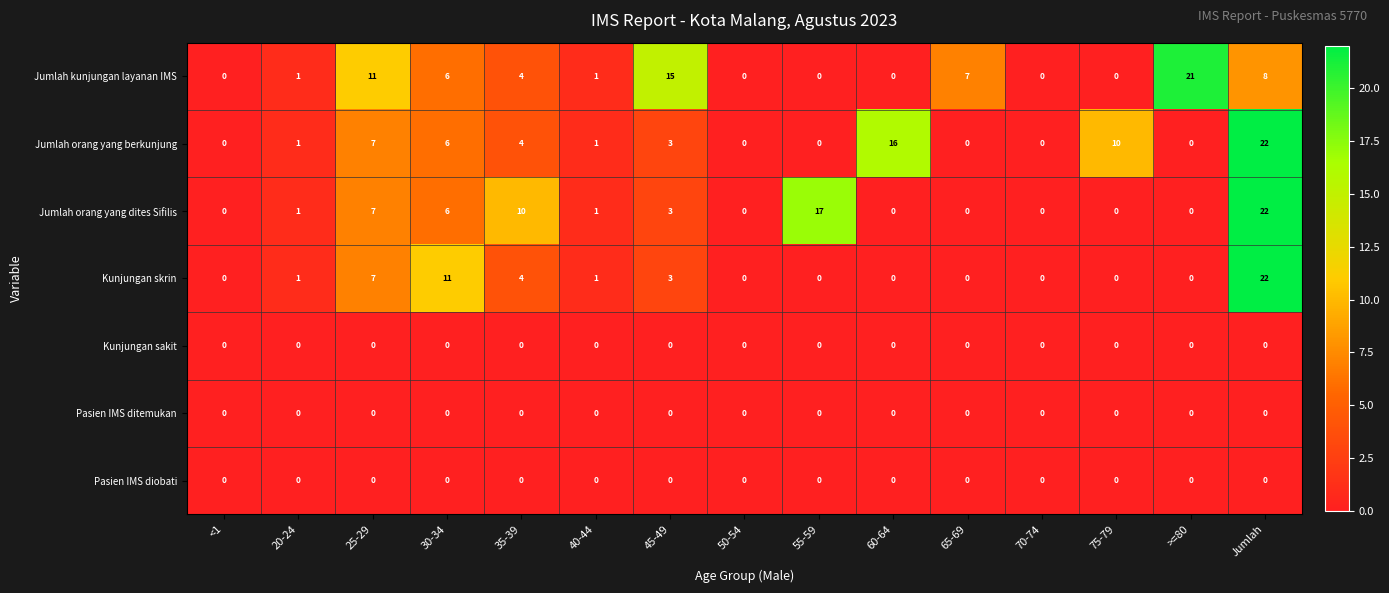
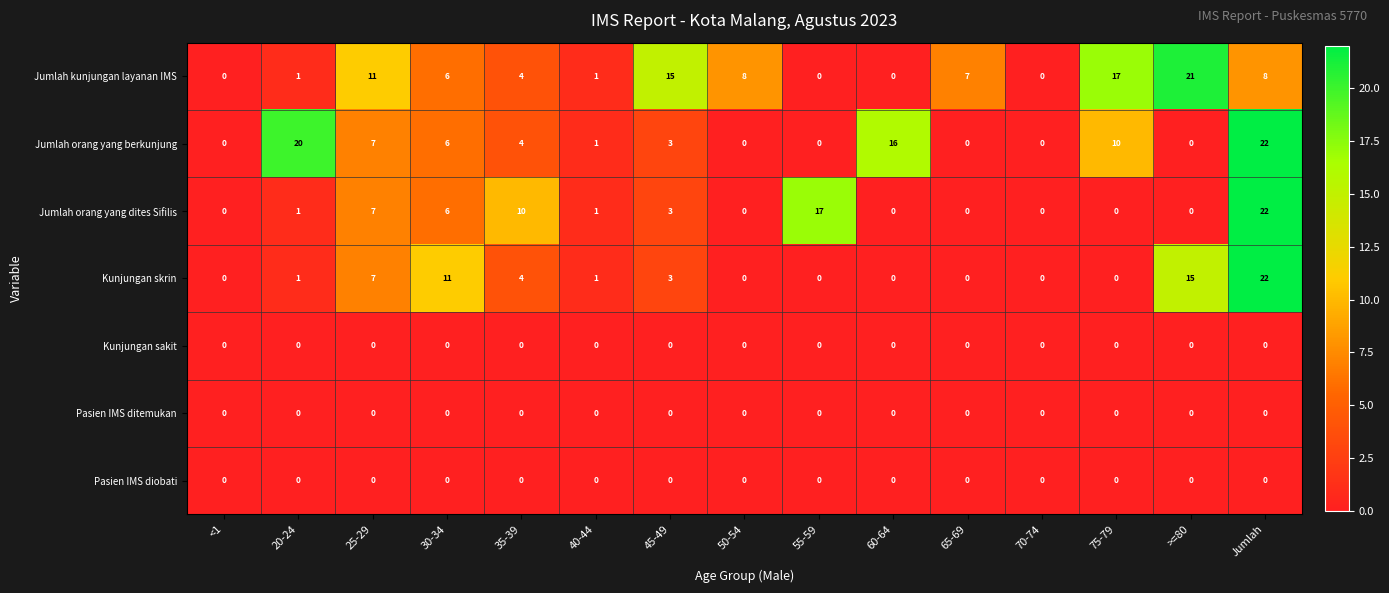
  {
    "Jumlah kunjungan layanan IMS": {
      "<1": 0,
      "20-24": 1,
      "25-29": 11,
      "30-34": 6,
      "35-39": 4,
      "40-44": 1,
      "45-49": 15,
-     "50-54": 0,
+     "50-54": 8,
      "55-59": 0,
      "60-64": 0,
      "65-69": 7,
      "70-74": 0,
-     "75-79": 0,
+     "75-79": 17,
      ">=80": 21,
      "Jumlah": 8
    },
    "Jumlah orang yang berkunjung": {
      "<1": 0,
-     "20-24": 1,
+     "20-24": 20,
      "25-29": 7,
      "30-34": 6,
      "35-39": 4,
      "40-44": 1,
      "45-49": 3,
      "50-54": 0,
      "55-59": 0,
      "60-64": 16,
      "65-69": 0,
      "70-74": 0,
      "75-79": 10,
      ">=80": 0,
      "Jumlah": 22
    },
    "Jumlah orang yang dites Sifilis": {
      "<1": 0,
      "20-24": 1,
      "25-29": 7,
      "30-34": 6,
      "35-39": 10,
      "40-44": 1,
      "45-49": 3,
      "50-54": 0,
      "55-59": 17,
      "60-64": 0,
      "65-69": 0,
      "70-74": 0,
      "75-79": 0,
      ">=80": 0,
      "Jumlah": 22
    },
    "Kunjungan skrin": {
      "<1": 0,
      "20-24": 1,
      "25-29": 7,
      "30-34": 11,
      "35-39": 4,
      "40-44": 1,
      "45-49": 3,
      "50-54": 0,
      "55-59": 0,
      "60-64": 0,
      "65-69": 0,
      "70-74": 0,
      "75-79": 0,
-     ">=80": 0,
+     ">=80": 15,
      "Jumlah": 22
    },
    "Kunjungan sakit": {
      "<1": 0,
      "20-24": 0,
      "25-29": 0,
      "30-34": 0,
      "35-39": 0,
      "40-44": 0,
      "45-49": 0,
      "50-54": 0,
      "55-59": 0,
      "60-64": 0,
      "65-69": 0,
      "70-74": 0,
      "75-79": 0,
      ">=80": 0,
      "Jumlah": 0
    },
    "Pasien IMS ditemukan": {
      "<1": 0,
      "20-24": 0,
      "25-29": 0,
      "30-34": 0,
      "35-39": 0,
      "40-44": 0,
      "45-49": 0,
      "50-54": 0,
      "55-59": 0,
      "60-64": 0,
      "65-69": 0,
      "70-74": 0,
      "75-79": 0,
      ">=80": 0,
      "Jumlah": 0
    },
    "Pasien IMS diobati": {
      "<1": 0,
      "20-24": 0,
      "25-29": 0,
      "30-34": 0,
      "35-39": 0,
      "40-44": 0,
      "45-49": 0,
      "50-54": 0,
      "55-59": 0,
      "60-64": 0,
      "65-69": 0,
      "70-74": 0,
      "75-79": 0,
      ">=80": 0,
      "Jumlah": 0
    }
  }
